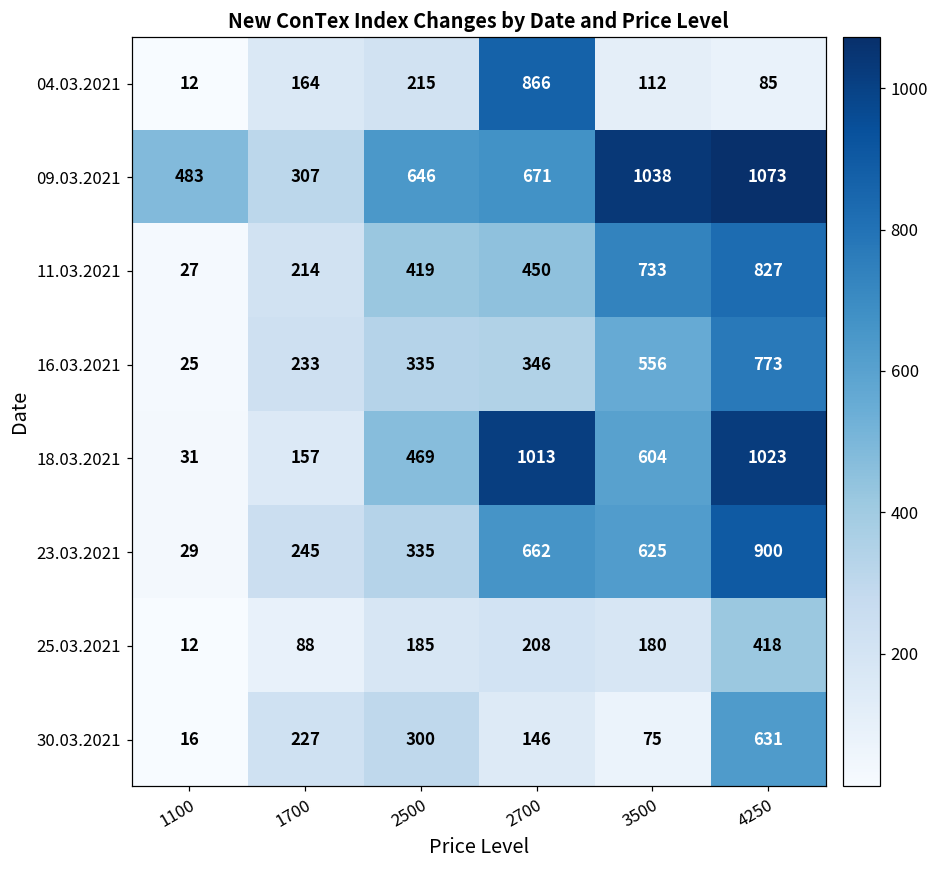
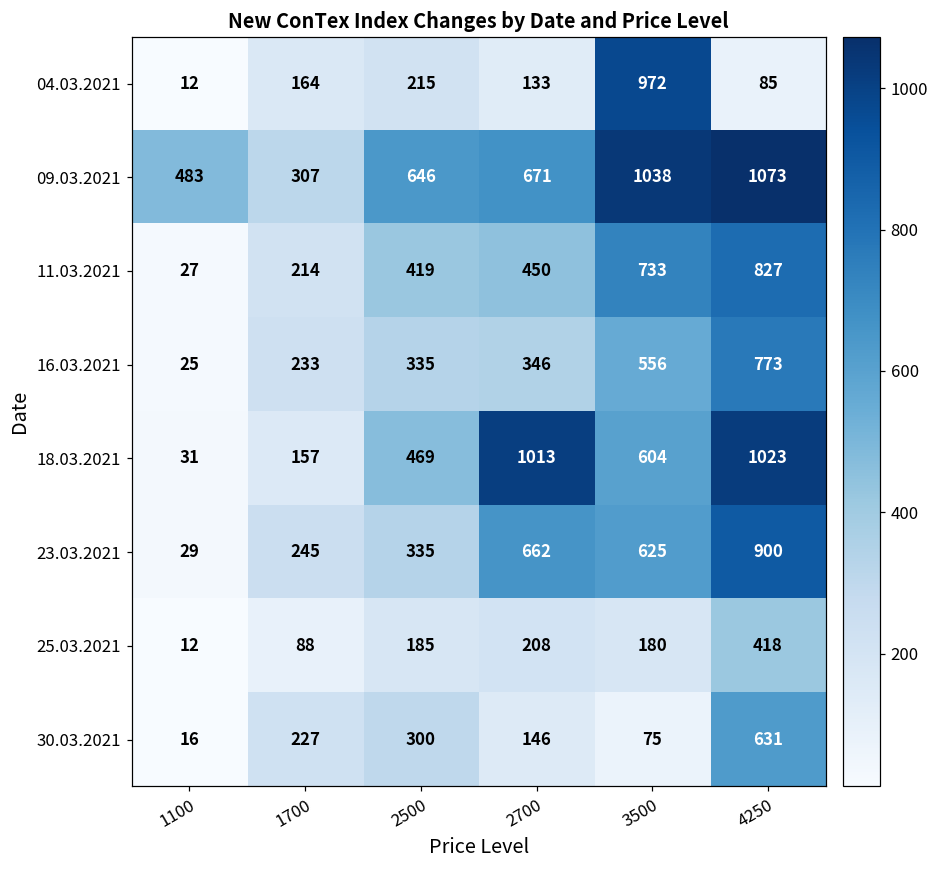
  {
    "04.03.2021": {
      "1100": 12,
      "1700": 164,
      "2500": 215,
-     "2700": 866,
-     "3500": 112,
+     "2700": 133,
+     "3500": 972,
      "4250": 85
    },
    "09.03.2021": {
      "1100": 483,
      "1700": 307,
      "2500": 646,
      "2700": 671,
      "3500": 1038,
      "4250": 1073
    },
    "11.03.2021": {
      "1100": 27,
      "1700": 214,
      "2500": 419,
      "2700": 450,
      "3500": 733,
      "4250": 827
    },
    "16.03.2021": {
      "1100": 25,
      "1700": 233,
      "2500": 335,
      "2700": 346,
      "3500": 556,
      "4250": 773
    },
    "18.03.2021": {
      "1100": 31,
      "1700": 157,
      "2500": 469,
      "2700": 1013,
      "3500": 604,
      "4250": 1023
    },
    "23.03.2021": {
      "1100": 29,
      "1700": 245,
      "2500": 335,
      "2700": 662,
      "3500": 625,
      "4250": 900
    },
    "25.03.2021": {
      "1100": 12,
      "1700": 88,
      "2500": 185,
      "2700": 208,
      "3500": 180,
      "4250": 418
    },
    "30.03.2021": {
      "1100": 16,
      "1700": 227,
      "2500": 300,
      "2700": 146,
      "3500": 75,
      "4250": 631
    }
  }
